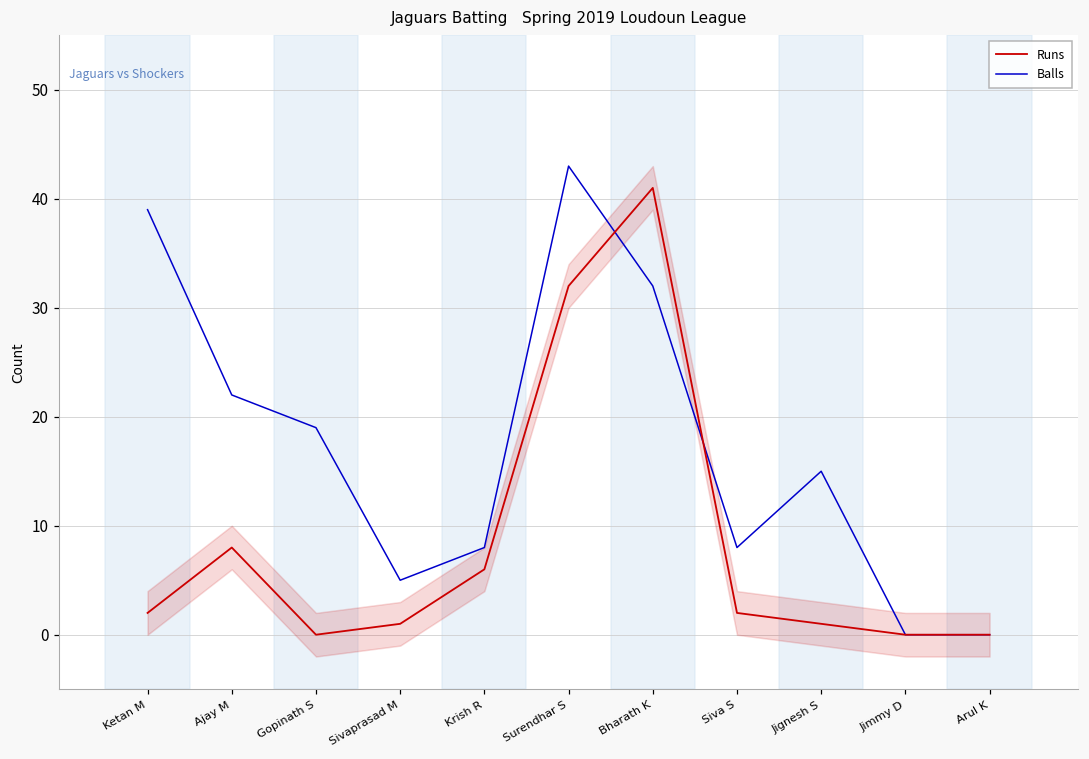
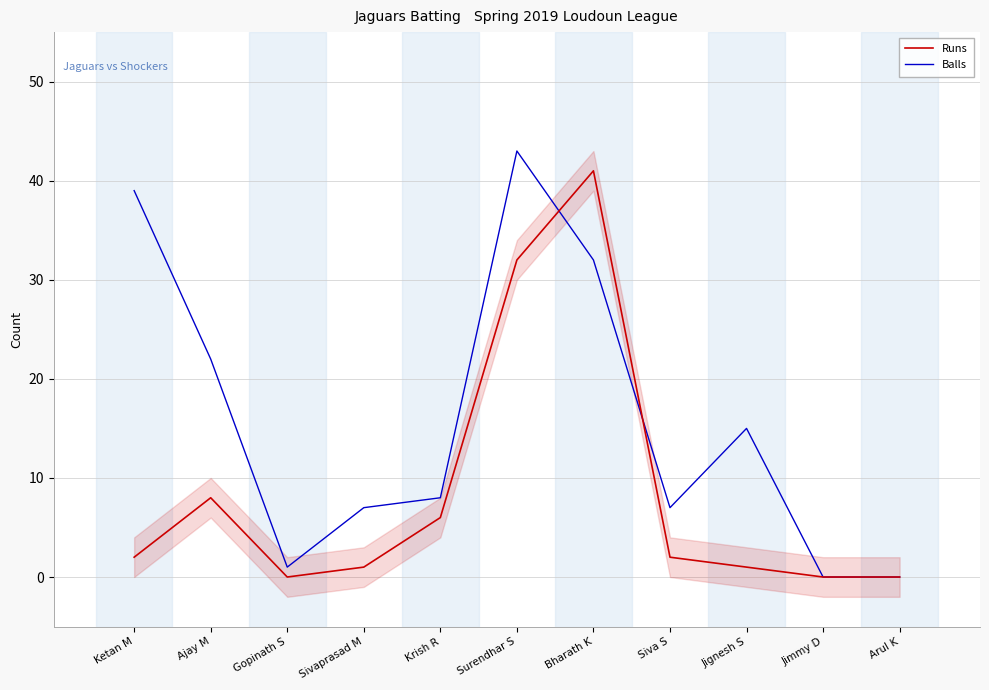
  {
    "Balls": {
      "Ketan M": 39,
      "Ajay M": 22,
-     "Gopinath S": 19,
-     "Sivaprasad M": 5,
+     "Gopinath S": 1,
+     "Sivaprasad M": 7,
      "Surendhar S": 43,
      "Bharath K": 32,
-     "Siva S": 8,
+     "Siva S": 7,
      "Jignesh S": 15
    }
  }
